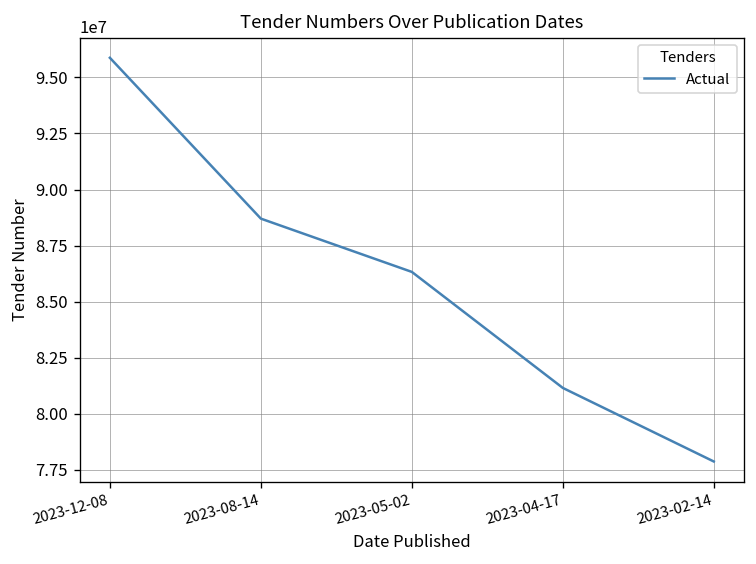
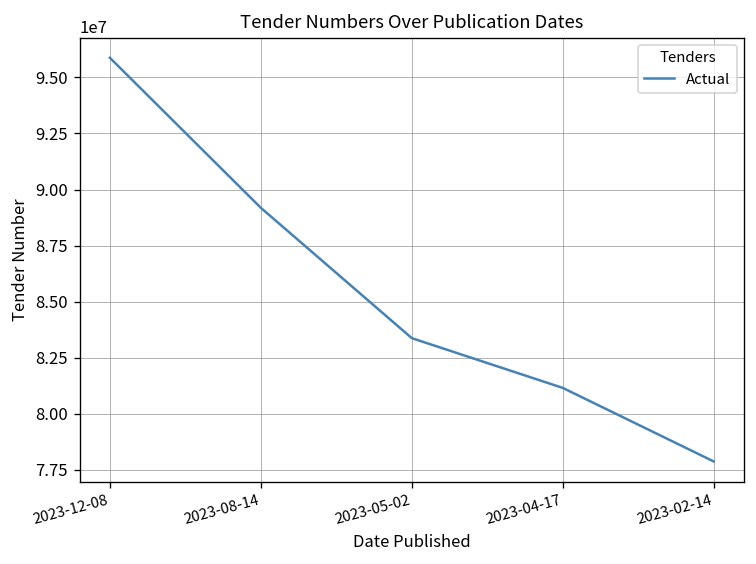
  {
    "2023-12-08": 95900000,
-   "2023-08-14": 88700000,
-   "2023-05-02": 86300000,
+   "2023-08-14": 89200000,
+   "2023-05-02": 83400000,
    "2023-04-17": 81200000,
    "2023-02-14": 77900000
  }
